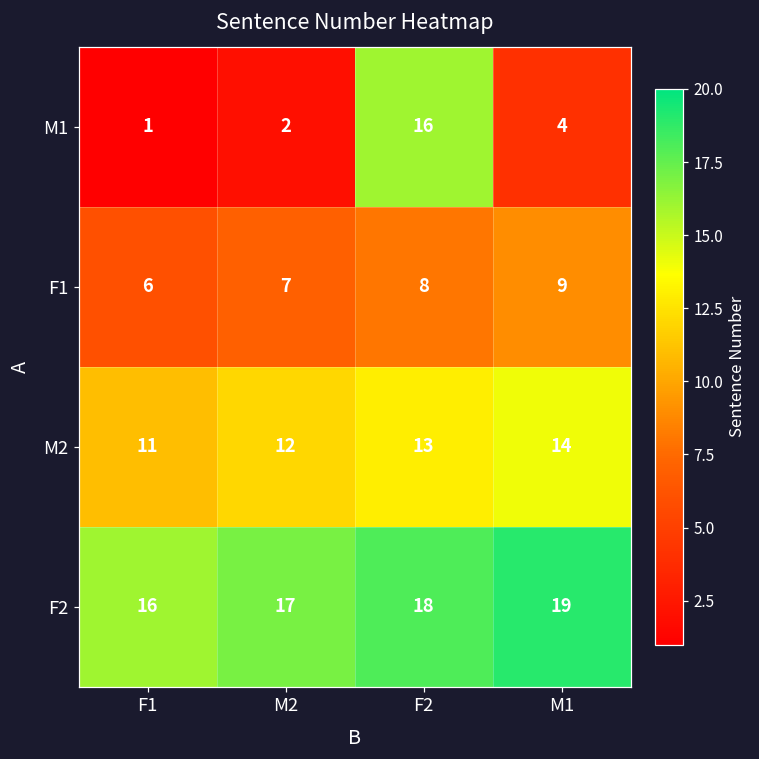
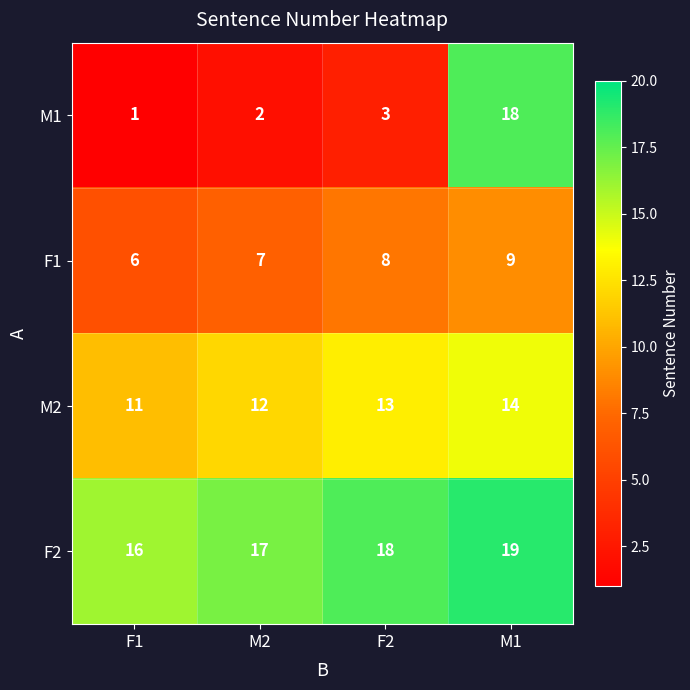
  {
    "M1": {
      "F1": 1,
      "M2": 2,
-     "F2": 16,
-     "M1": 4
+     "F2": 3,
+     "M1": 18
    },
    "F1": {
      "F1": 6,
      "M2": 7,
      "F2": 8,
      "M1": 9
    },
    "M2": {
      "F1": 11,
      "M2": 12,
      "F2": 13,
      "M1": 14
    },
    "F2": {
      "F1": 16,
      "M2": 17,
      "F2": 18,
      "M1": 19
    }
  }
